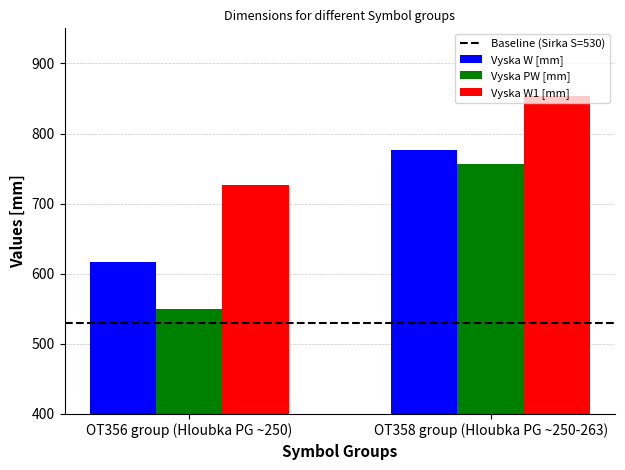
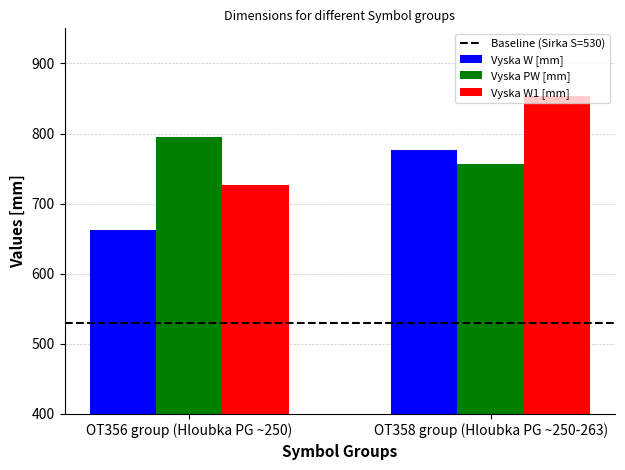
  {
    "Vyska W [mm]": {
-     "OT356 group (Hloubka PG ~250)": 620,
+     "OT356 group (Hloubka PG ~250)": 660,
      "OT358 group (Hloubka PG ~250-263)": 780
    },
    "Vyska PW [mm]": {
-     "OT356 group (Hloubka PG ~250)": 550,
+     "OT356 group (Hloubka PG ~250)": 800,
      "OT358 group (Hloubka PG ~250-263)": 760
    },
    "Vyska W1 [mm]": {
      "OT356 group (Hloubka PG ~250)": 730
    }
  }
